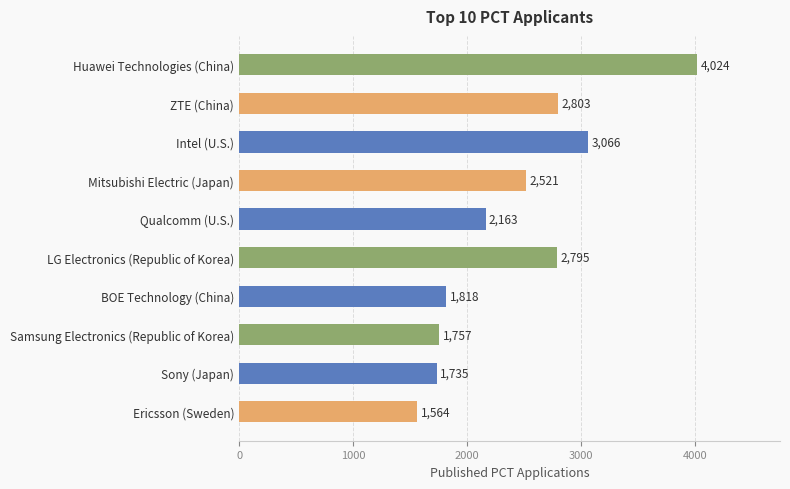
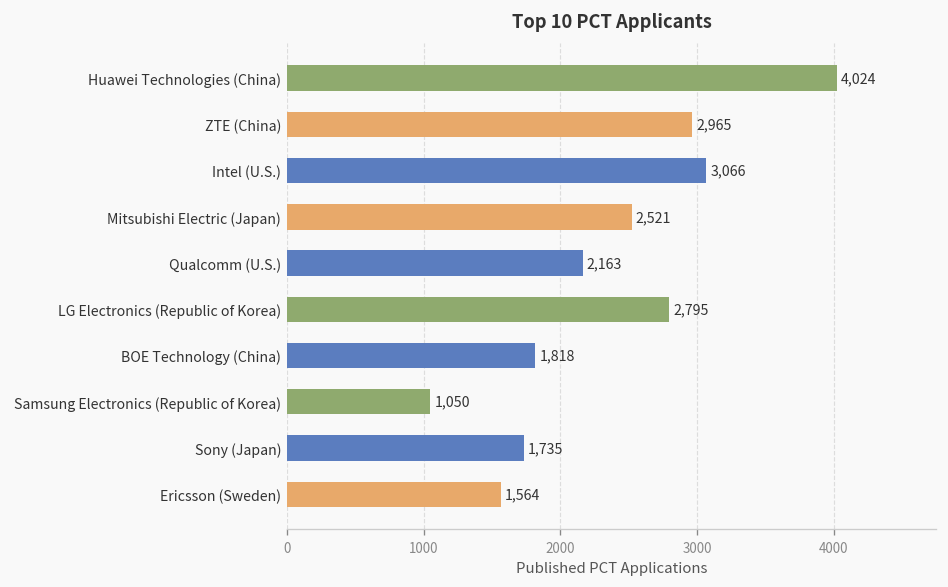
  {
    "Huawei Technologies (China)": "4,024",
-   "ZTE (China)": "2,803",
+   "ZTE (China)": "2,965",
    "Intel (U.S.)": "3,066",
    "Mitsubishi Electric (Japan)": "2,521",
    "Qualcomm (U.S.)": "2,163",
    "LG Electronics (Republic of Korea)": "2,795",
    "BOE Technology (China)": "1,818",
-   "Samsung Electronics (Republic of Korea)": "1,757",
+   "Samsung Electronics (Republic of Korea)": "1,050",
    "Sony (Japan)": "1,735",
    "Ericsson (Sweden)": "1,564"
  }
